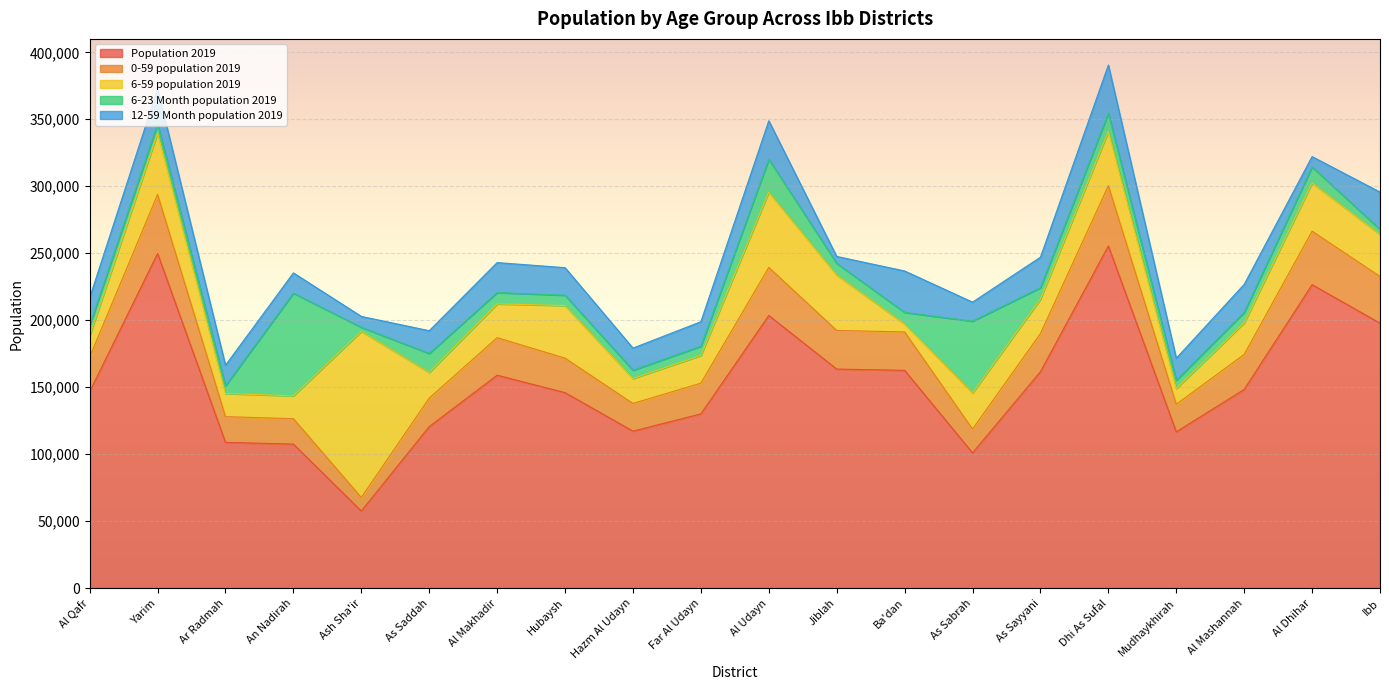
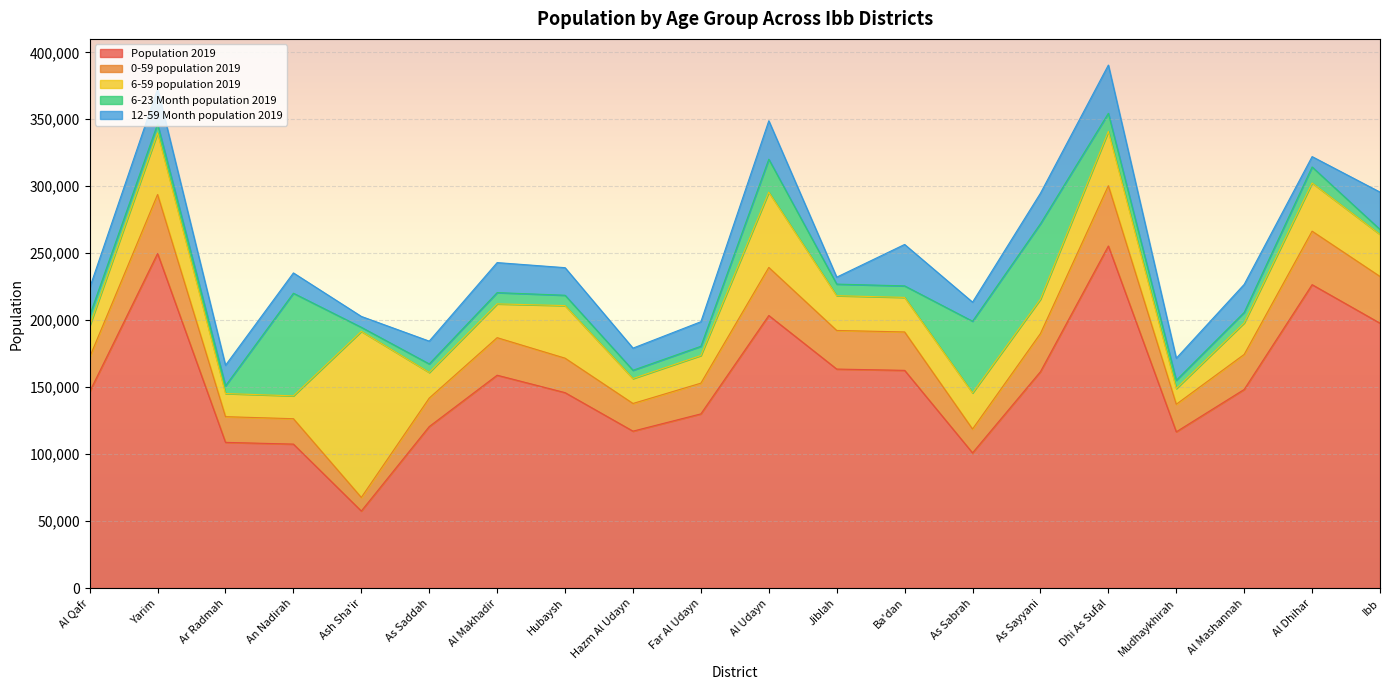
  {
    "6-59 population 2019": {
-     "Al Qafr": "16,000",
+     "Al Qafr": "23,000",
      "Yarim": "46,000",
      "Ar Radmah": "17,000",
      "An Nadirah": "17,000",
      "Ash Sha'ir": "124,000",
      "As Saddah": "19,000",
      "Al Makhadir": "25,000",
      "Hubaysh": "39,000",
      "Hazm Al Udayn": "19,000",
      "Far Al Udayn": "21,000",
      "Al Udayn": "56,000",
-     "Jiblah": "41,000",
-     "Ba'dan": "6,000",
+     "Jiblah": "26,000",
+     "Ba'dan": "26,000",
      "As Sabrah": "27,000",
      "As Sayyani": "26,000",
      "Dhi As Sufal": "41,000",
      "Mudhaykhirah": "12,000",
      "Al Mashannah": "24,000",
      "Al Dhihar": "36,000",
      "Ibb": "31,000"
    },
    "6-23 Month population 2019": {
      "Al Qafr": "8,000",
      "Ar Radmah": "6,000",
      "An Nadirah": "77,000",
      "Ash Sha'ir": "3,000",
-     "As Saddah": "14,000",
+     "As Saddah": "6,000",
      "Al Makhadir": "8,000",
      "Hubaysh": "8,000",
      "Hazm Al Udayn": "6,000",
      "Far Al Udayn": "7,000",
      "Al Udayn": "25,000",
      "Jiblah": "9,000",
      "Ba'dan": "9,000",
      "As Sabrah": "54,000",
-     "As Sayyani": "9,000",
+     "As Sayyani": "56,000",
      "Dhi As Sufal": "14,000",
      "Mudhaykhirah": "6,000",
      "Al Mashannah": "8,000",
      "Al Dhihar": "12,000",
      "Ibb": "4,000"
    },
    "12-59 Month population 2019": {
      "Al Qafr": "21,000",
      "Ar Radmah": "15,000",
      "An Nadirah": "15,000",
      "Ash Sha'ir": "8,000",
      "As Saddah": "17,000",
      "Al Makhadir": "22,000",
      "Hubaysh": "21,000",
      "Hazm Al Udayn": "17,000",
      "Far Al Udayn": "18,000",
      "Al Udayn": "29,000",
      "Jiblah": "5,000",
      "Ba'dan": "31,000",
      "As Sabrah": "14,000",
      "As Sayyani": "23,000",
      "Dhi As Sufal": "36,000",
      "Mudhaykhirah": "16,000",
      "Al Mashannah": "21,000",
      "Al Dhihar": "8,000",
      "Ibb": "28,000"
    }
  }
